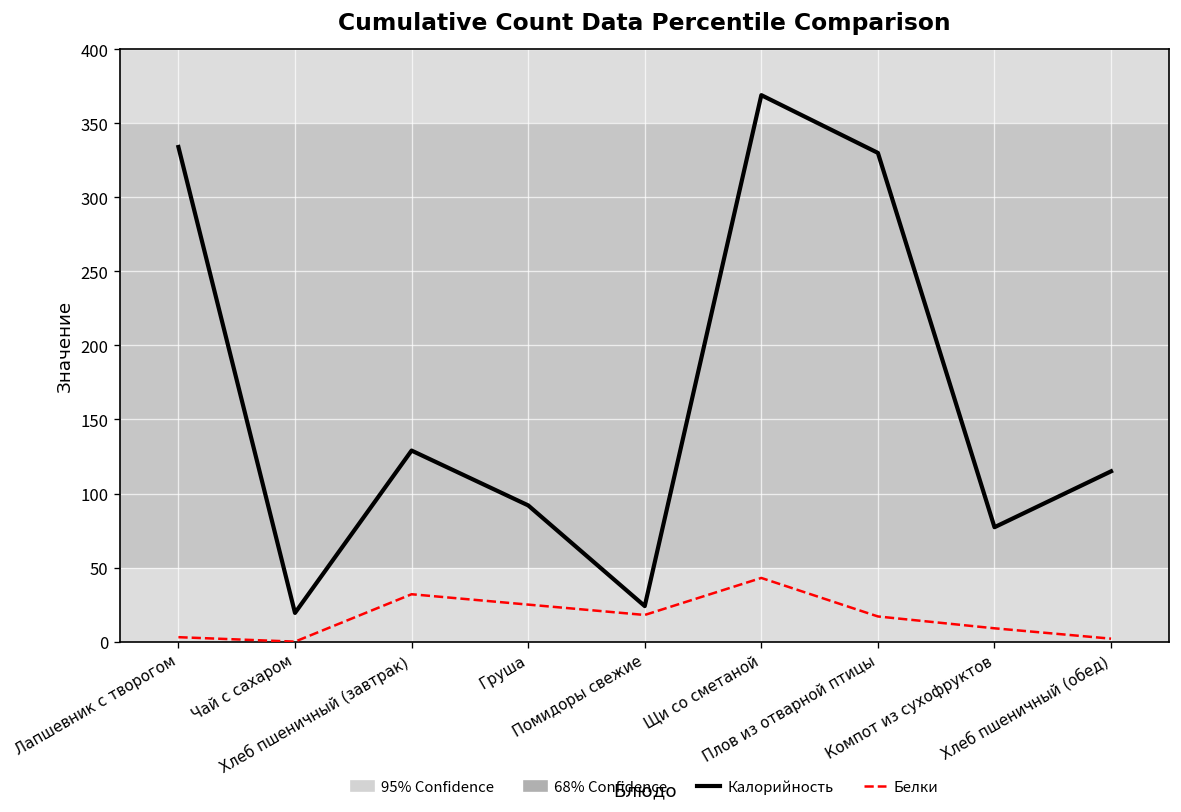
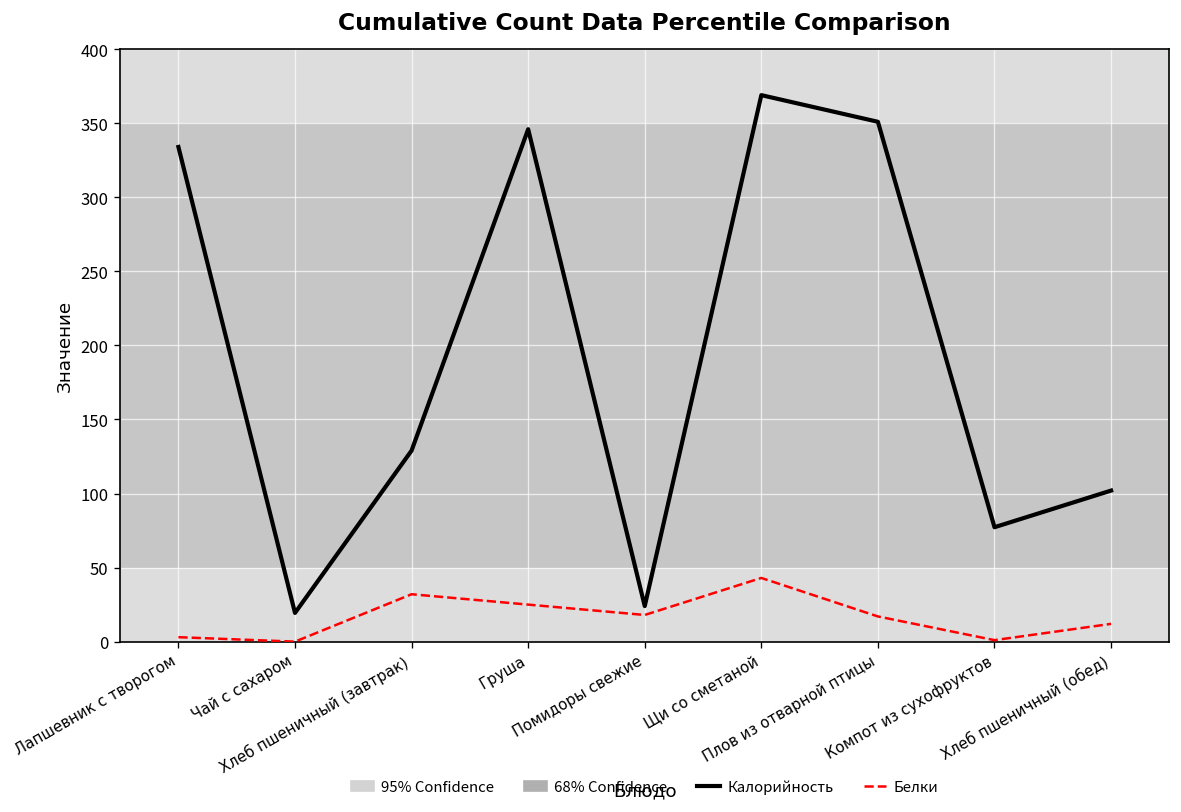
  {
    "Калорийность": {
      "Лапшевник с творогом": 334,
      "Чай с сахаром": 19,
      "Хлеб пшеничный (завтрак)": 129,
-     "Груша": 92,
+     "Груша": 346,
      "Помидоры свежие": 24,
      "Щи со сметаной": 369,
-     "Плов из отварной птицы": 330,
+     "Плов из отварной птицы": 351,
      "Компот из сухофруктов": 77,
-     "Хлеб пшеничный (обед)": 115
+     "Хлеб пшеничный (обед)": 102
    },
    "Белки": {
      "Лапшевник с творогом": 3,
      "Чай с сахаром": 0,
      "Хлеб пшеничный (завтрак)": 32,
      "Груша": 25,
      "Помидоры свежие": 18,
      "Щи со сметаной": 43,
      "Плов из отварной птицы": 17,
-     "Компот из сухофруктов": 9,
-     "Хлеб пшеничный (обед)": 2
+     "Компот из сухофруктов": 1,
+     "Хлеб пшеничный (обед)": 12
    }
  }
